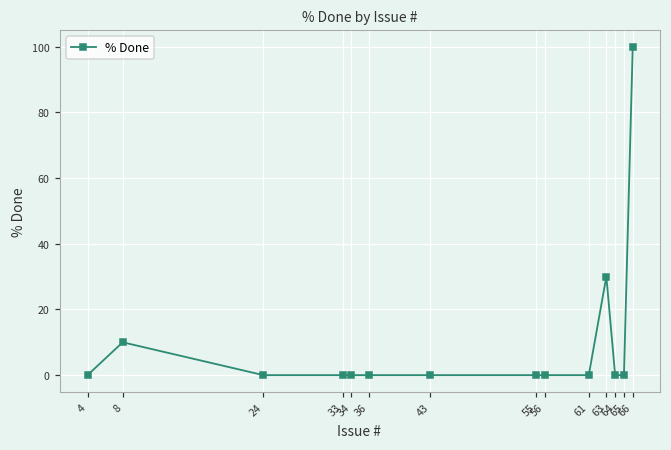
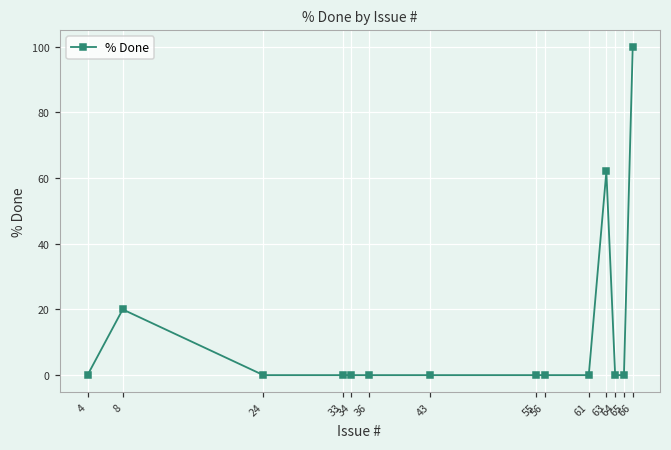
  {
    "4": 0,
-   "8": 10,
+   "8": 20,
    "24": 0,
    "33": 0,
    "34": 0,
    "36": 0,
    "43": 0,
    "55": 0,
    "56": 0,
    "61": 0,
-   "63": 30,
+   "63": 62,
    "64": 0,
    "65": 0,
    "66": 100
  }
